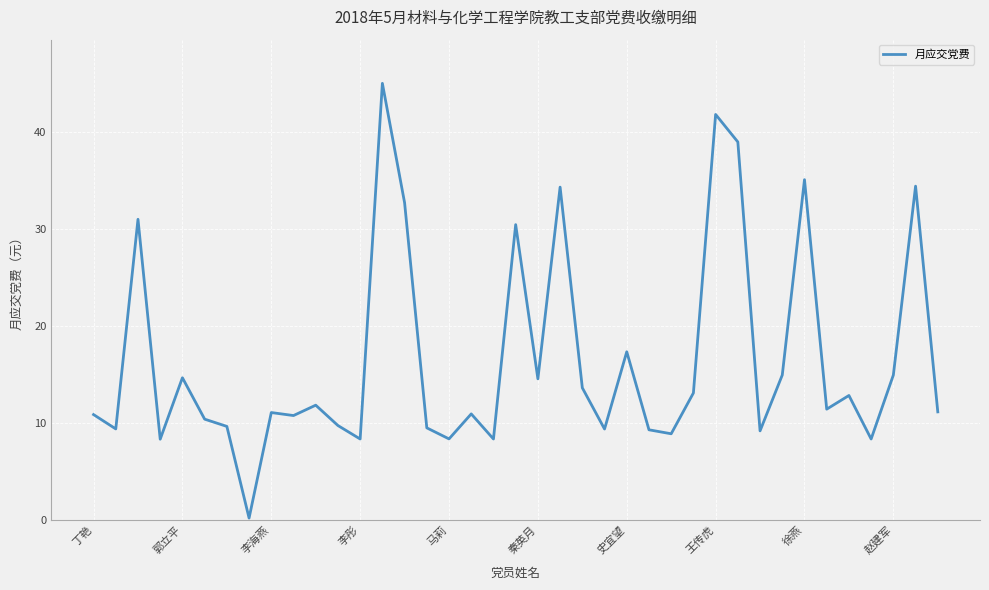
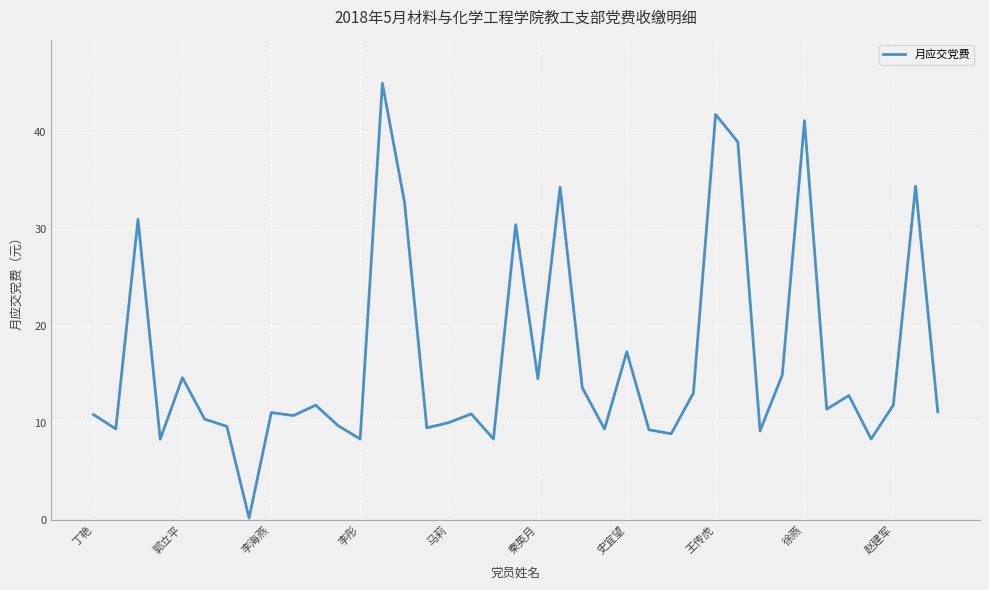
  {
    "丁艳": 11,
    "郭立平": 15,
    "李海燕": 11,
    "李彤": 8,
-   "马莉": 8,
+   "马莉": 10,
    "秦英月": 15,
    "史宜望": 17,
    "王传虎": 42,
-   "徐燕": 35,
-   "赵建军": 15
+   "徐燕": 41,
+   "赵建军": 12
  }
